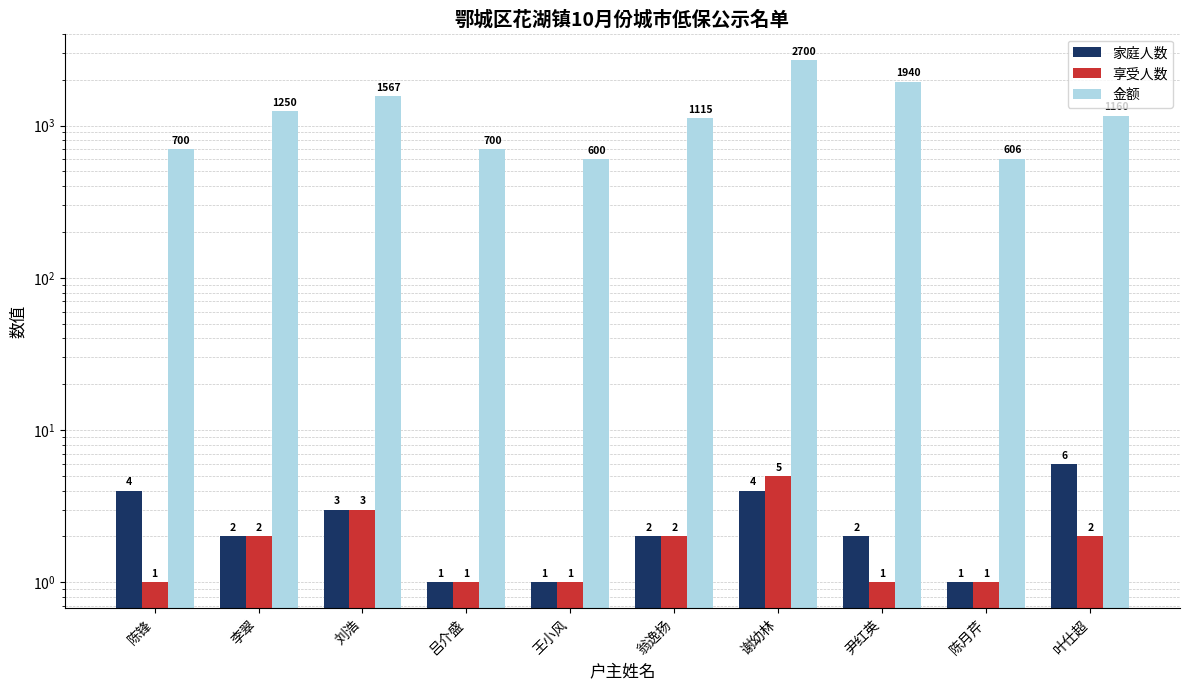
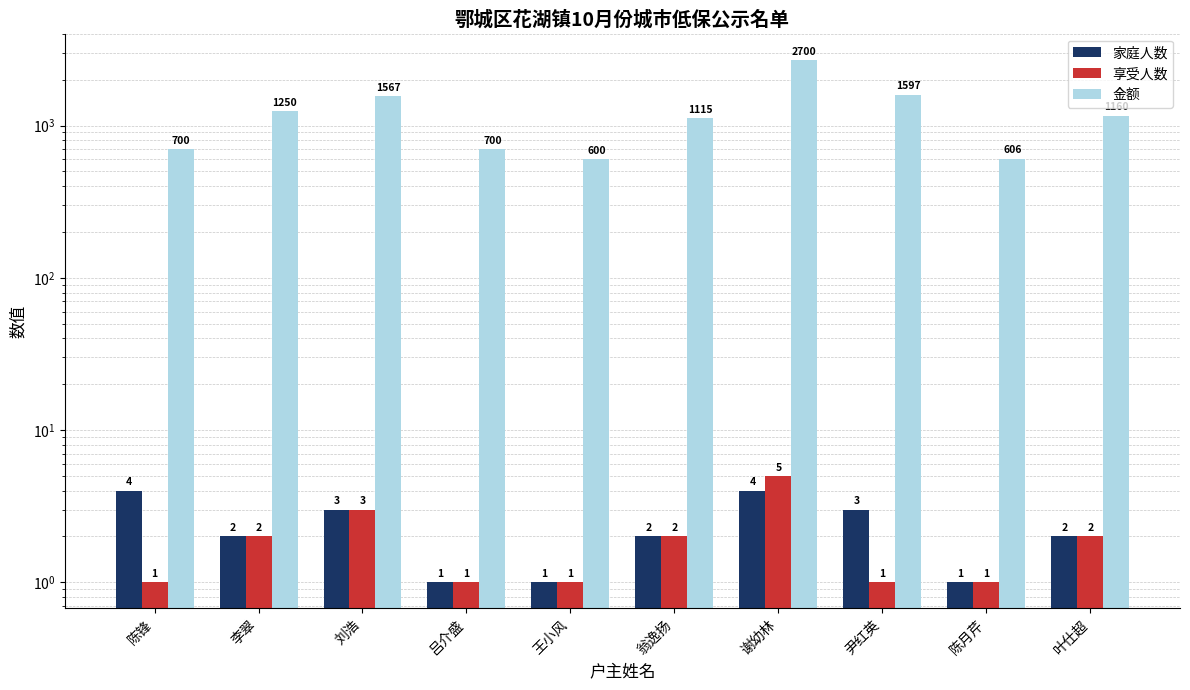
  {
    "家庭人数": {
      "陈锋": 4,
      "李翠": 2,
      "刘浩": 3,
      "吕介盛": 1,
      "王小风": 1,
      "翁逸扬": 2,
      "谢幼林": 4,
-     "尹红英": 2,
+     "尹红英": 3,
      "陈月芹": 1,
-     "叶仕超": 6
+     "叶仕超": 2
    },
    "享受人数": {
      "陈锋": 1,
      "李翠": 2,
      "刘浩": 3,
      "吕介盛": 1,
      "王小风": 1,
      "翁逸扬": 2,
      "谢幼林": 5,
      "尹红英": 1,
      "陈月芹": 1,
      "叶仕超": 2
    },
    "金额": {
      "陈锋": 700,
      "李翠": 1250,
      "刘浩": 1567,
      "吕介盛": 700,
      "王小风": 600,
      "翁逸扬": 1115,
      "谢幼林": 2700,
-     "尹红英": 1940,
+     "尹红英": 1597,
      "陈月芹": 606
    }
  }
